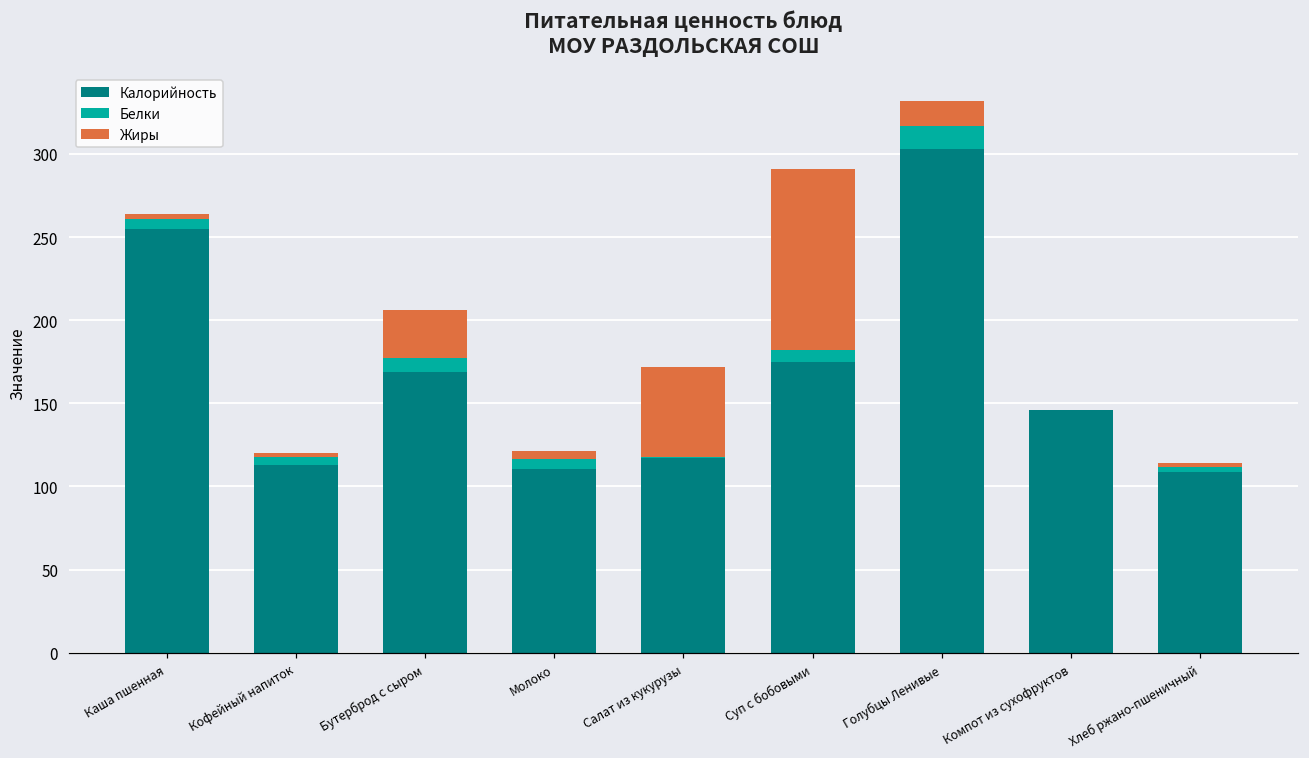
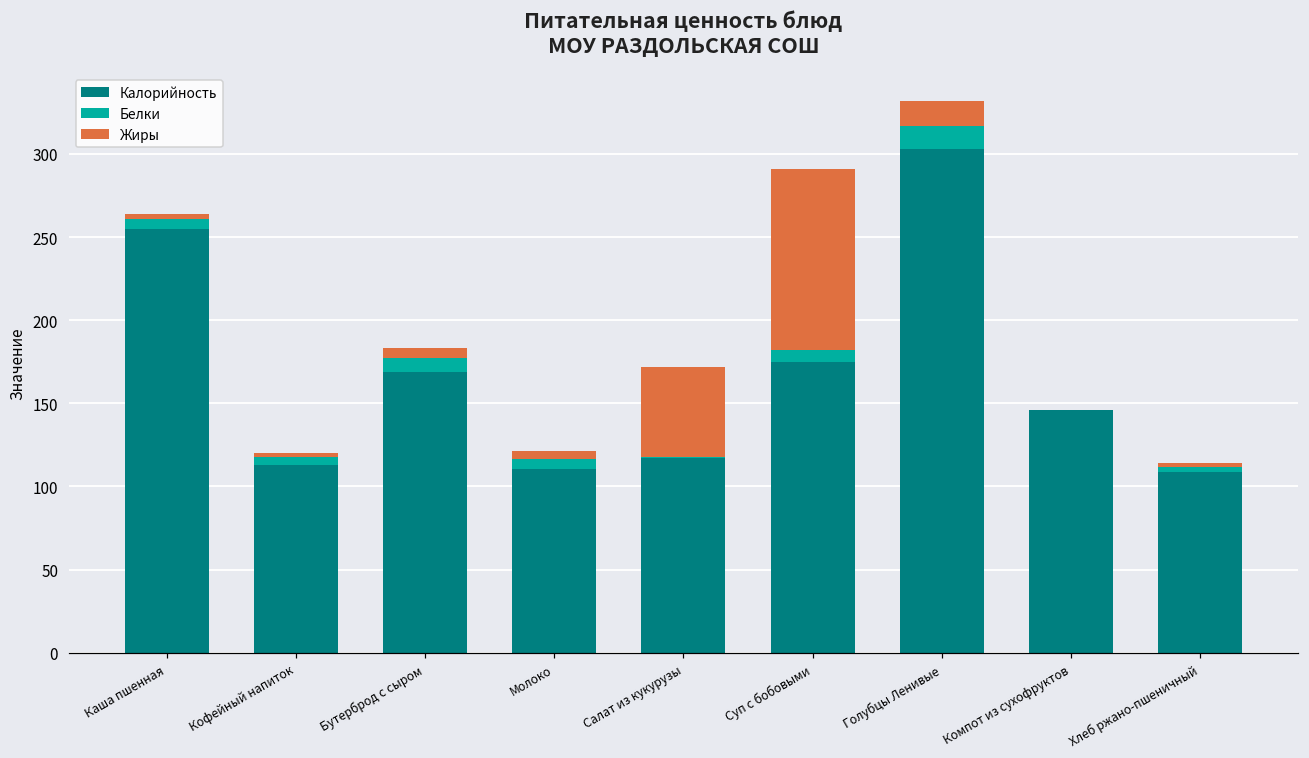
  {
    "Жиры": {
      "Каша пшенная": 3,
      "Кофейный напиток": 2,
-     "Бутерброд с сыром": 29,
+     "Бутерброд с сыром": 6,
      "Молоко": 5,
      "Салат из кукурузы": 54,
      "Суп с бобовыми": 109,
      "Голубцы Ленивые": 15,
      "Компот из сухофруктов": 0,
      "Хлеб ржано-пшеничный": 2
    }
  }
